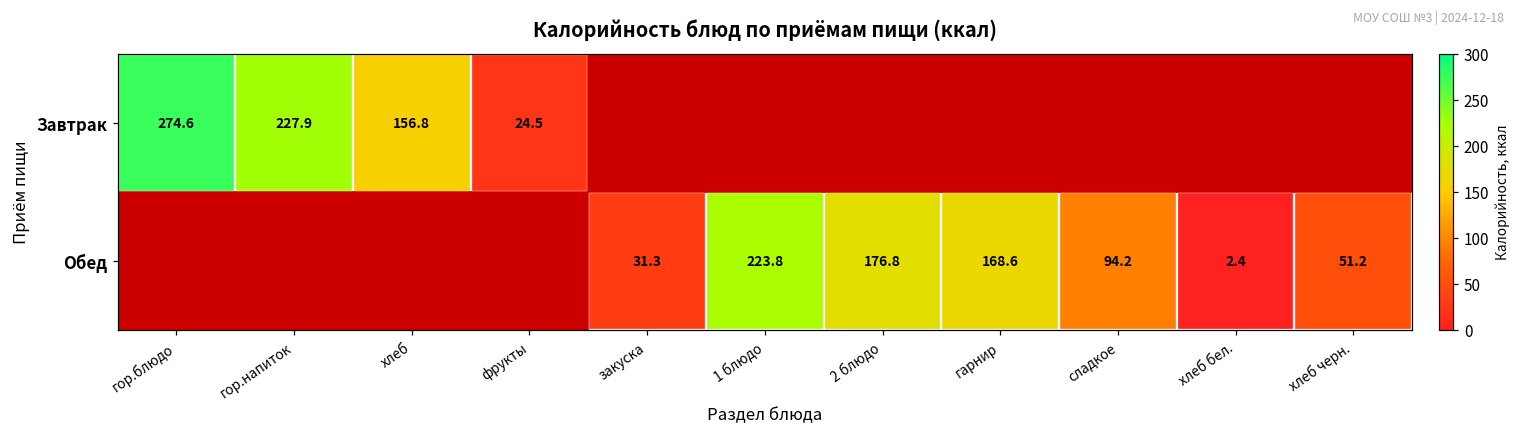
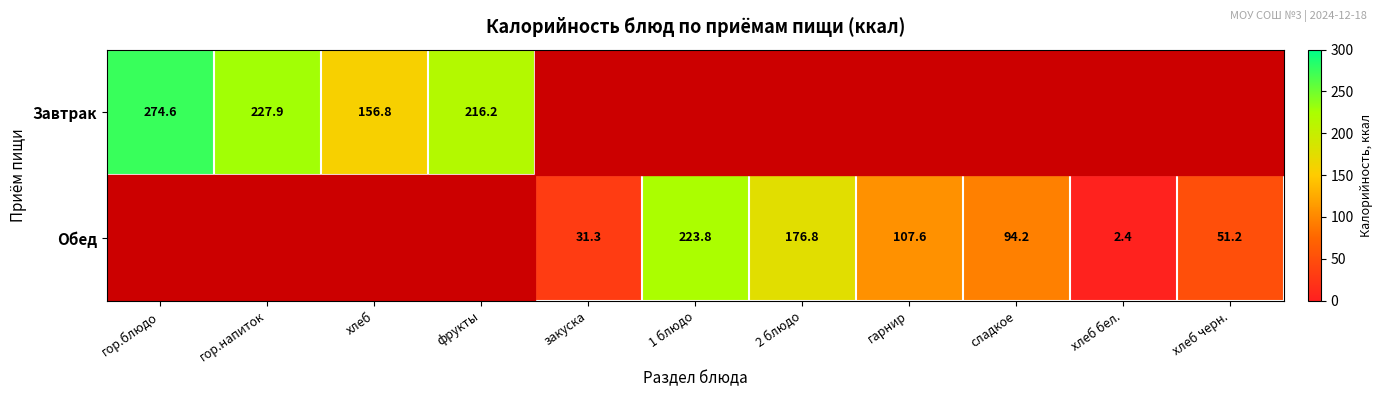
  {
    "Завтрак": {
      "гор.блюдо": 274.6,
      "гор.напиток": 227.9,
      "хлеб": 156.8,
-     "фрукты": 24.5
+     "фрукты": 216.2
    },
    "Обед": {
      "закуска": 31.3,
      "1 блюдо": 223.8,
      "2 блюдо": 176.8,
-     "гарнир": 168.6,
+     "гарнир": 107.6,
      "сладкое": 94.2,
      "хлеб бел.": 2.4,
      "хлеб черн.": 51.2
    }
  }
